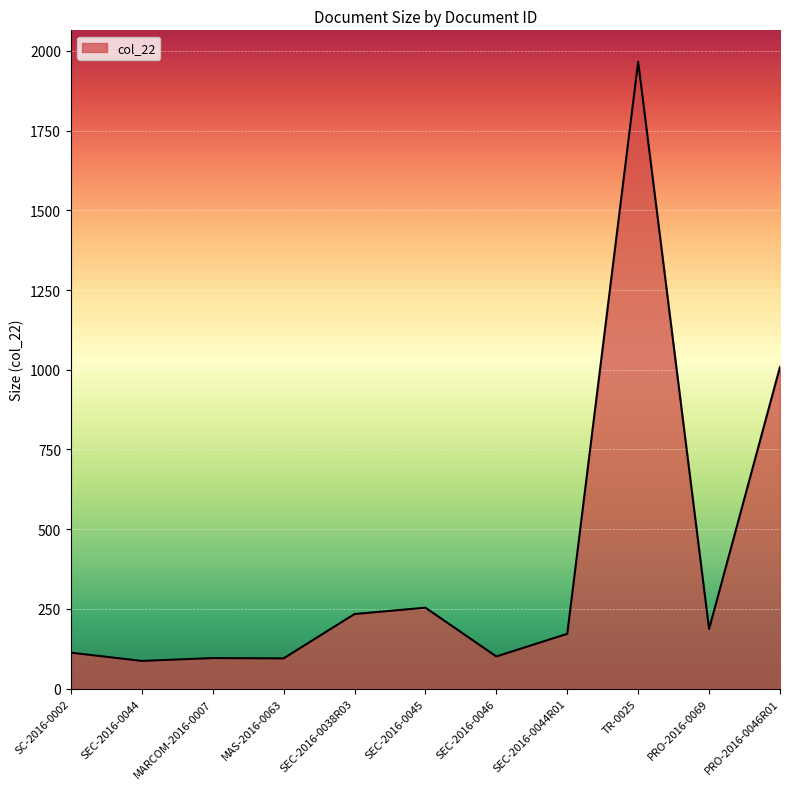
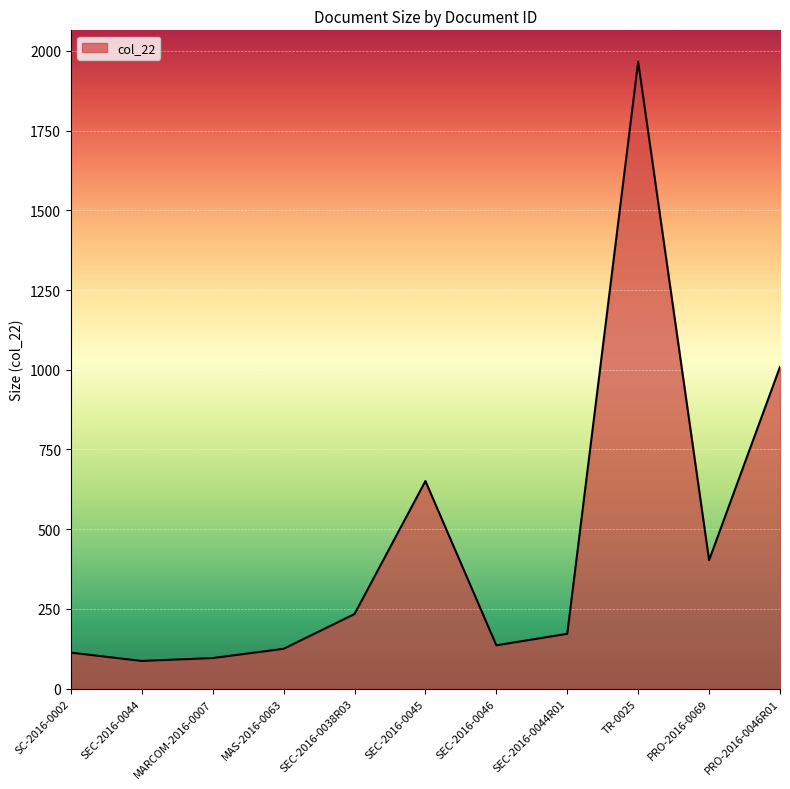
  {
    "SC-2016-0002": 110,
    "SEC-2016-0044": 90,
    "MARCOM-2016-0007": 100,
-   "MAS-2016-0063": 100,
+   "MAS-2016-0063": 130,
    "SEC-2016-0038R03": 230,
-   "SEC-2016-0045": 250,
-   "SEC-2016-0046": 100,
+   "SEC-2016-0045": 650,
+   "SEC-2016-0046": 140,
    "SEC-2016-0044R01": 170,
    "TR-0025": 1970,
-   "PRO-2016-0069": 190,
+   "PRO-2016-0069": 400,
    "PRO-2016-0046R01": 1010
  }
